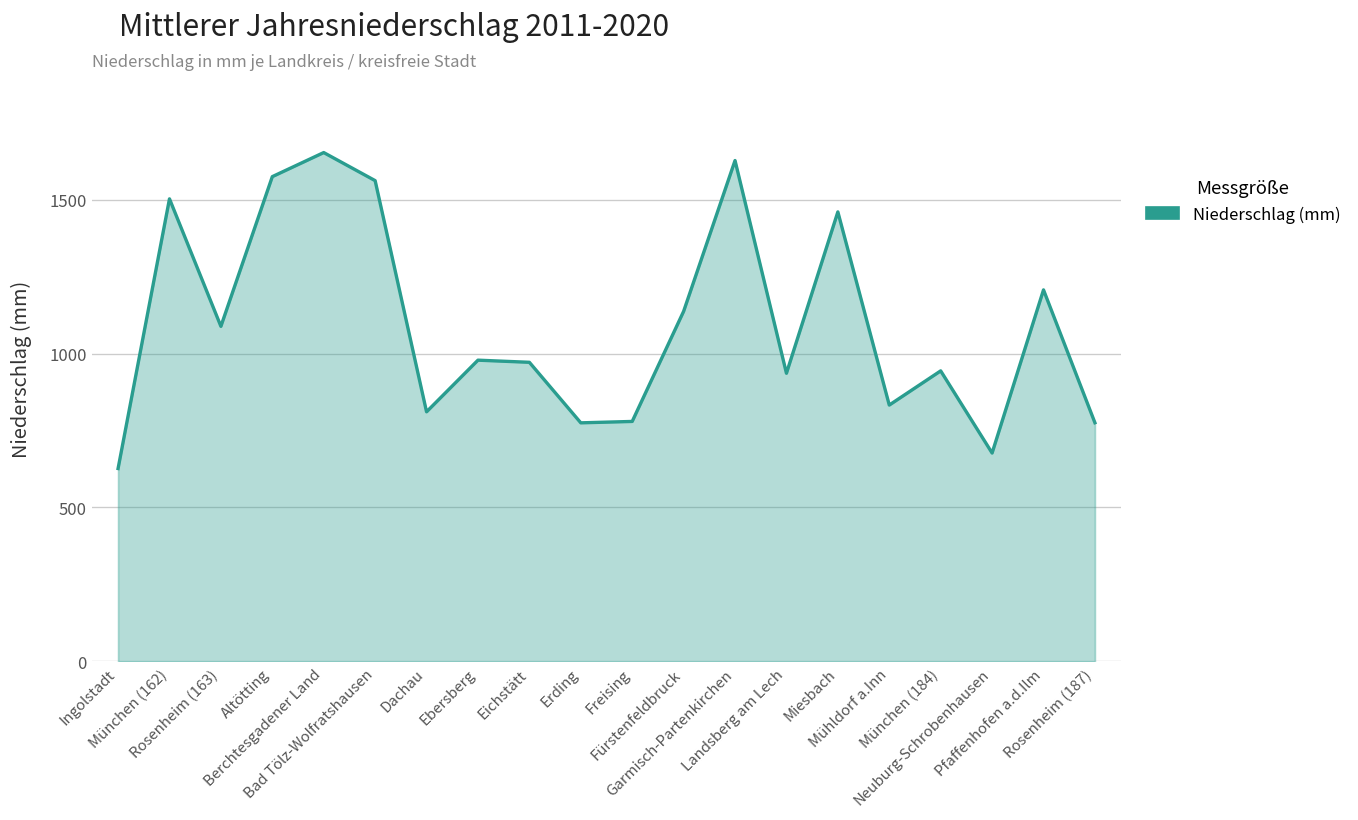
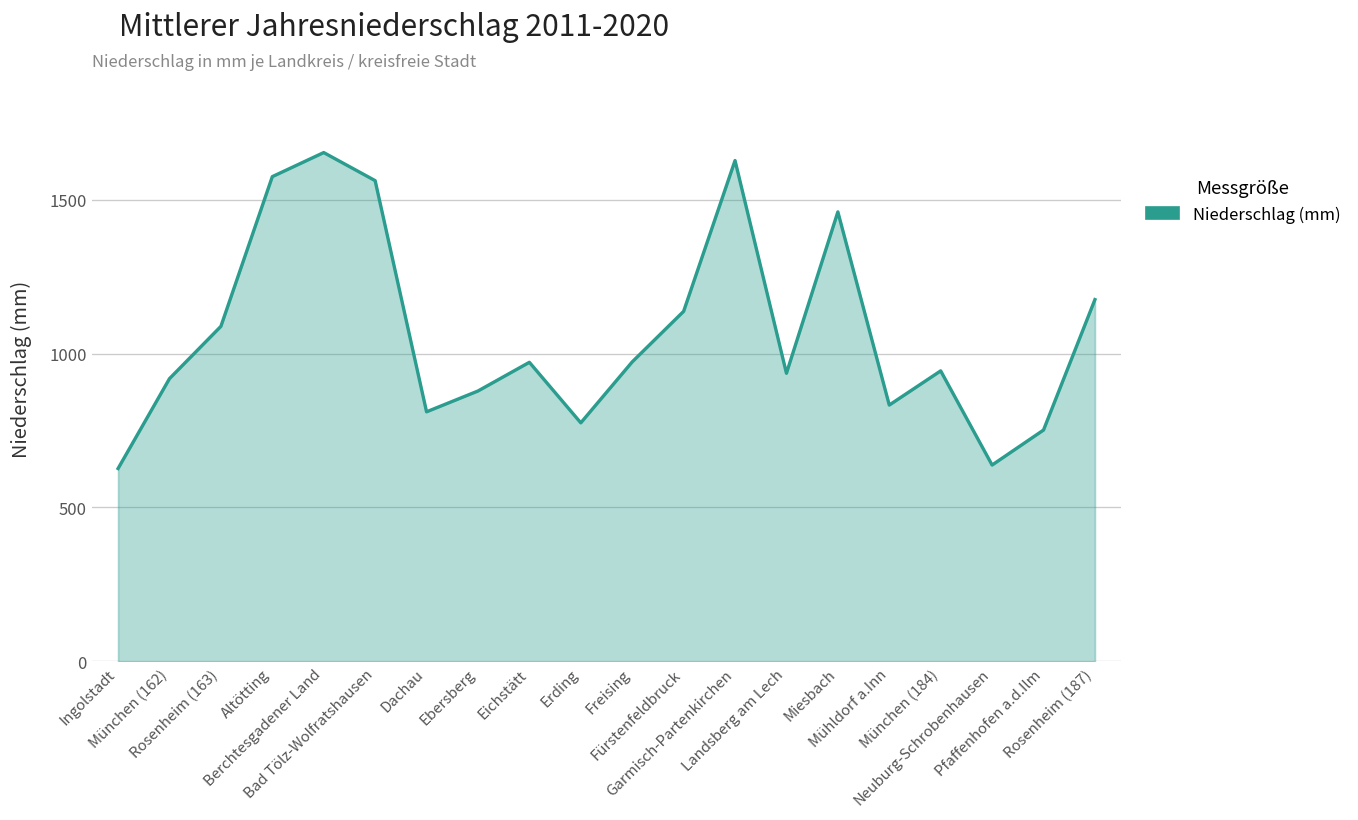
  {
    "Ingolstadt": 630,
-   "München (162)": 1500,
+   "München (162)": 920,
    "Rosenheim (163)": 1090,
    "Altötting": 1570,
    "Berchtesgadener Land": 1650,
    "Bad Tölz-Wolfratshausen": 1560,
    "Dachau": 810,
-   "Ebersberg": 980,
+   "Ebersberg": 880,
    "Eichstätt": 970,
    "Erding": 770,
-   "Freising": 780,
+   "Freising": 970,
    "Fürstenfeldbruck": 1140,
    "Garmisch-Partenkirchen": 1630,
    "Landsberg am Lech": 940,
    "Miesbach": 1460,
    "Mühldorf a.Inn": 830,
    "München (184)": 940,
-   "Neuburg-Schrobenhausen": 680,
-   "Pfaffenhofen a.d.Ilm": 1210,
-   "Rosenheim (187)": 780
+   "Neuburg-Schrobenhausen": 640,
+   "Pfaffenhofen a.d.Ilm": 750,
+   "Rosenheim (187)": 1180
  }
